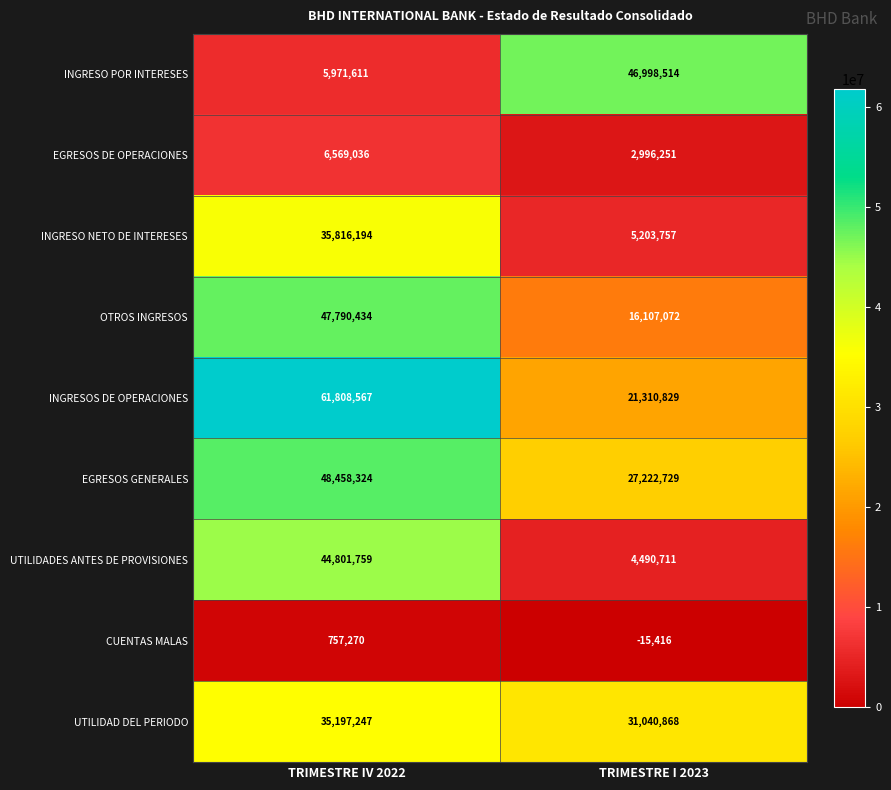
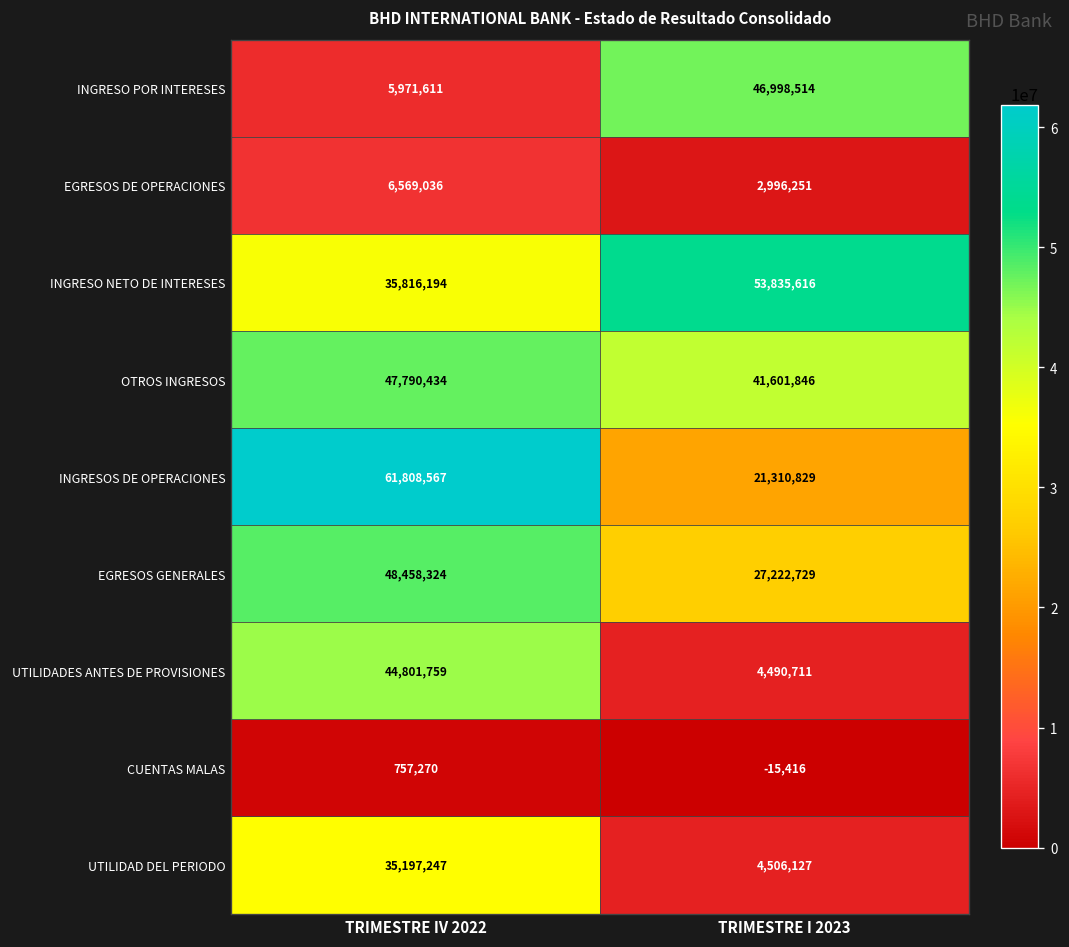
  {
    "INGRESO POR INTERESES": {
      "TRIMESTRE IV 2022": "5,971,611",
      "TRIMESTRE I 2023": "46,998,514"
    },
    "EGRESOS DE OPERACIONES": {
      "TRIMESTRE IV 2022": "6,569,036",
      "TRIMESTRE I 2023": "2,996,251"
    },
    "INGRESO NETO DE INTERESES": {
      "TRIMESTRE IV 2022": "35,816,194",
-     "TRIMESTRE I 2023": "5,203,757"
+     "TRIMESTRE I 2023": "53,835,616"
    },
    "OTROS INGRESOS": {
      "TRIMESTRE IV 2022": "47,790,434",
-     "TRIMESTRE I 2023": "16,107,072"
+     "TRIMESTRE I 2023": "41,601,846"
    },
    "INGRESOS DE OPERACIONES": {
      "TRIMESTRE IV 2022": "61,808,567",
      "TRIMESTRE I 2023": "21,310,829"
    },
    "EGRESOS GENERALES": {
      "TRIMESTRE IV 2022": "48,458,324",
      "TRIMESTRE I 2023": "27,222,729"
    },
    "UTILIDADES ANTES DE PROVISIONES": {
      "TRIMESTRE IV 2022": "44,801,759",
      "TRIMESTRE I 2023": "4,490,711"
    },
    "CUENTAS MALAS": {
      "TRIMESTRE IV 2022": "757,270",
      "TRIMESTRE I 2023": "-15,416"
    },
    "UTILIDAD DEL PERIODO": {
      "TRIMESTRE IV 2022": "35,197,247",
-     "TRIMESTRE I 2023": "31,040,868"
+     "TRIMESTRE I 2023": "4,506,127"
    }
  }
